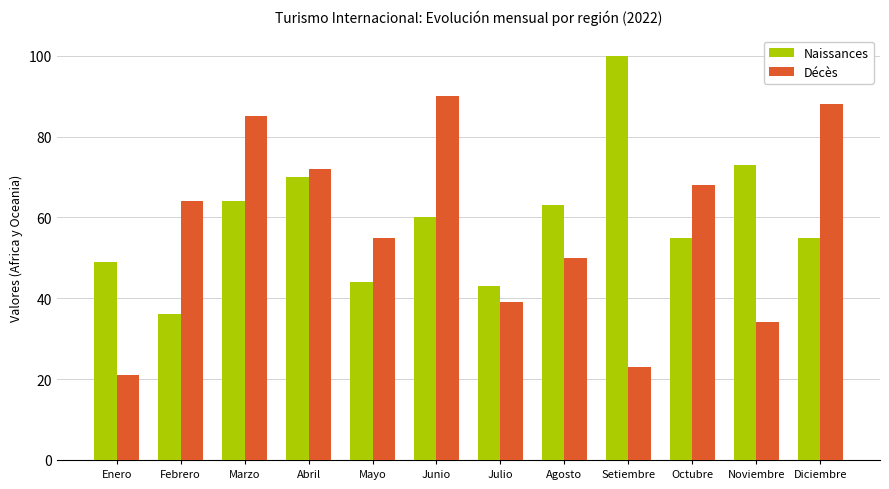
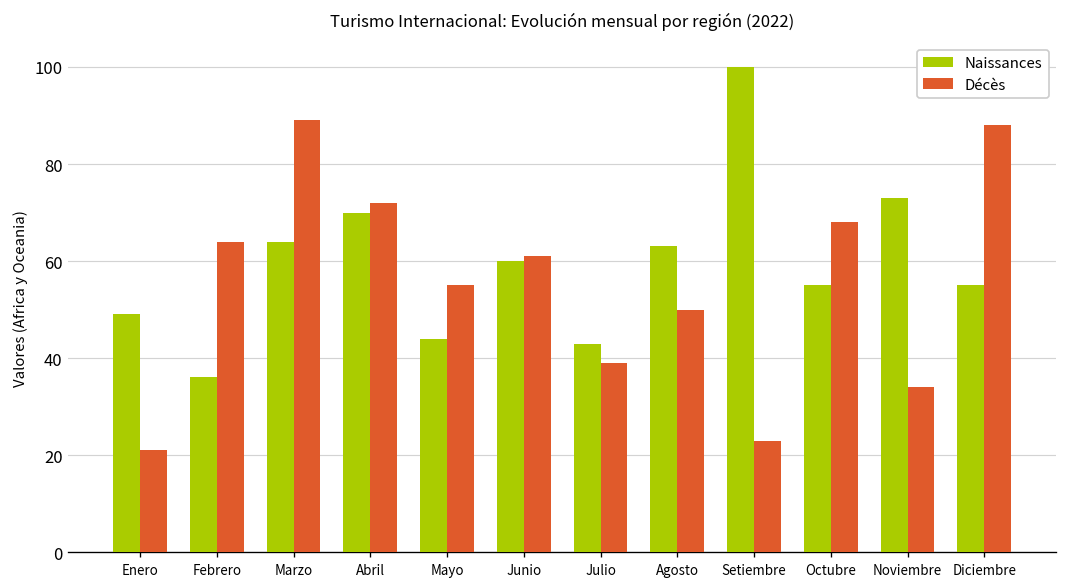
  {
    "Naissances": {
      "Enero": 49,
      "Febrero": 36,
      "Marzo": 64,
      "Abril": 70,
      "Mayo": 44,
      "Junio": 60,
      "Julio": 43,
      "Agosto": 63,
      "Setiembre": 100,
      "Octubre": 55,
      "Noviembre": 73,
      "Diciembre": 55
    },
    "Décès": {
      "Enero": 21,
      "Febrero": 64,
-     "Marzo": 85,
+     "Marzo": 89,
      "Abril": 72,
      "Mayo": 55,
-     "Junio": 90,
+     "Junio": 61,
      "Julio": 39,
      "Agosto": 50,
      "Setiembre": 23,
      "Octubre": 68,
      "Noviembre": 34,
      "Diciembre": 88
    }
  }
